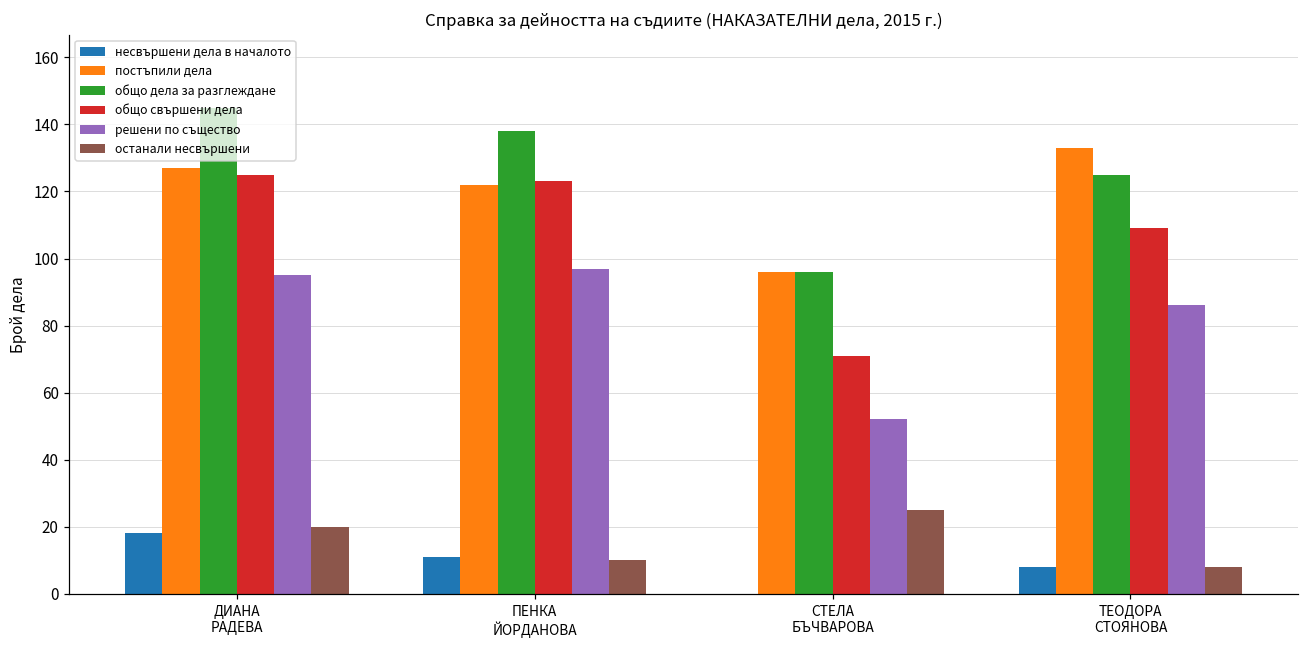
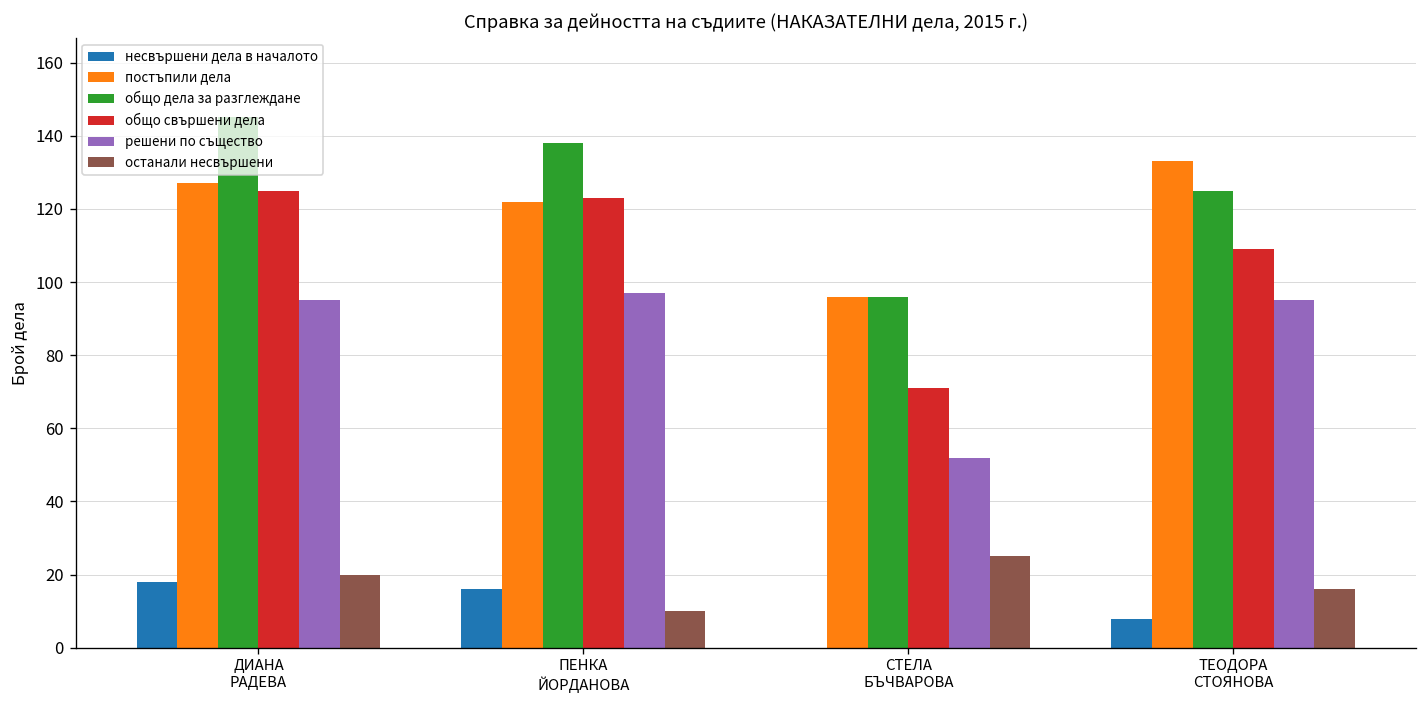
  {
    "несвършени дела в началото": {
      "ДИАНА РАДЕВА": 18,
-     "ПЕНКА ЙОРДАНОВА": 11,
+     "ПЕНКА ЙОРДАНОВА": 16,
      "СТЕЛА БЪЧВАРОВА": 0,
      "ТЕОДОРА СТОЯНОВА": 8
    },
    "постъпили дела": {
      "ДИАНА РАДЕВА": 127,
      "ПЕНКА ЙОРДАНОВА": 122,
      "СТЕЛА БЪЧВАРОВА": 96,
      "ТЕОДОРА СТОЯНОВА": 133
    },
    "общо дела за разглеждане": {
      "ПЕНКА ЙОРДАНОВА": 138,
      "СТЕЛА БЪЧВАРОВА": 96,
      "ТЕОДОРА СТОЯНОВА": 125
    },
    "общо свършени дела": {
      "ДИАНА РАДЕВА": 125,
      "ПЕНКА ЙОРДАНОВА": 123,
      "СТЕЛА БЪЧВАРОВА": 71,
      "ТЕОДОРА СТОЯНОВА": 109
    },
    "решени по същество": {
      "ДИАНА РАДЕВА": 95,
      "ПЕНКА ЙОРДАНОВА": 97,
      "СТЕЛА БЪЧВАРОВА": 52,
-     "ТЕОДОРА СТОЯНОВА": 86
+     "ТЕОДОРА СТОЯНОВА": 95
    },
    "останали несвършени": {
      "ДИАНА РАДЕВА": 20,
      "ПЕНКА ЙОРДАНОВА": 10,
      "СТЕЛА БЪЧВАРОВА": 25,
-     "ТЕОДОРА СТОЯНОВА": 8
+     "ТЕОДОРА СТОЯНОВА": 16
    }
  }
